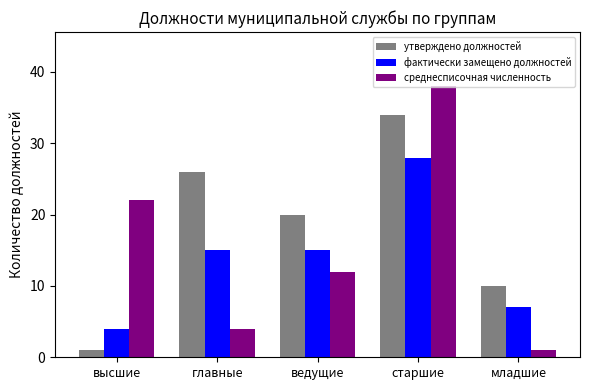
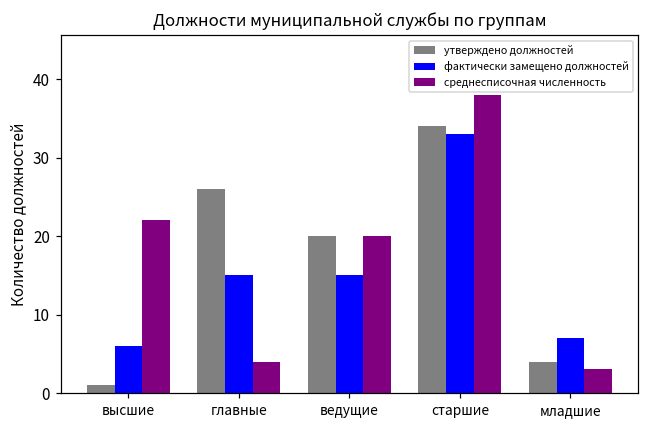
  {
    "утверждено должностей": {
      "высшие": 1,
      "главные": 26,
      "ведущие": 20,
      "старшие": 34,
-     "младшие": 10
+     "младшие": 4
    },
    "фактически замещено должностей": {
-     "высшие": 4,
+     "высшие": 6,
      "главные": 15,
      "ведущие": 15,
-     "старшие": 28,
+     "старшие": 33,
      "младшие": 7
    },
    "среднесписочная численность": {
      "высшие": 22,
      "главные": 4,
-     "ведущие": 12,
-     "младшие": 1
+     "ведущие": 20,
+     "младшие": 3
    }
  }
